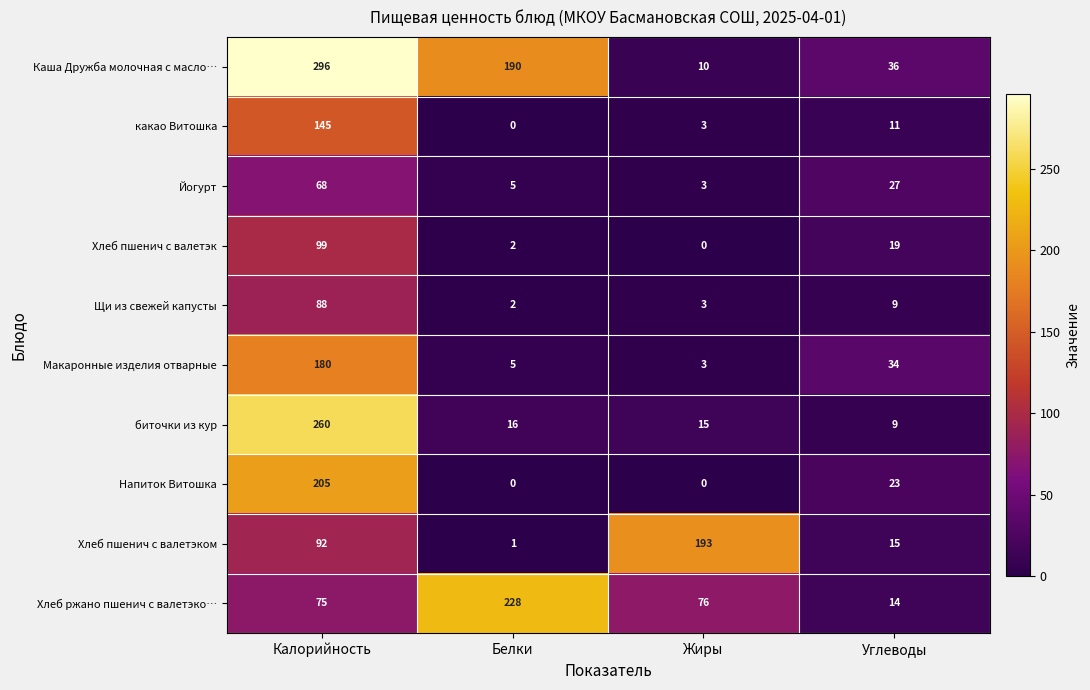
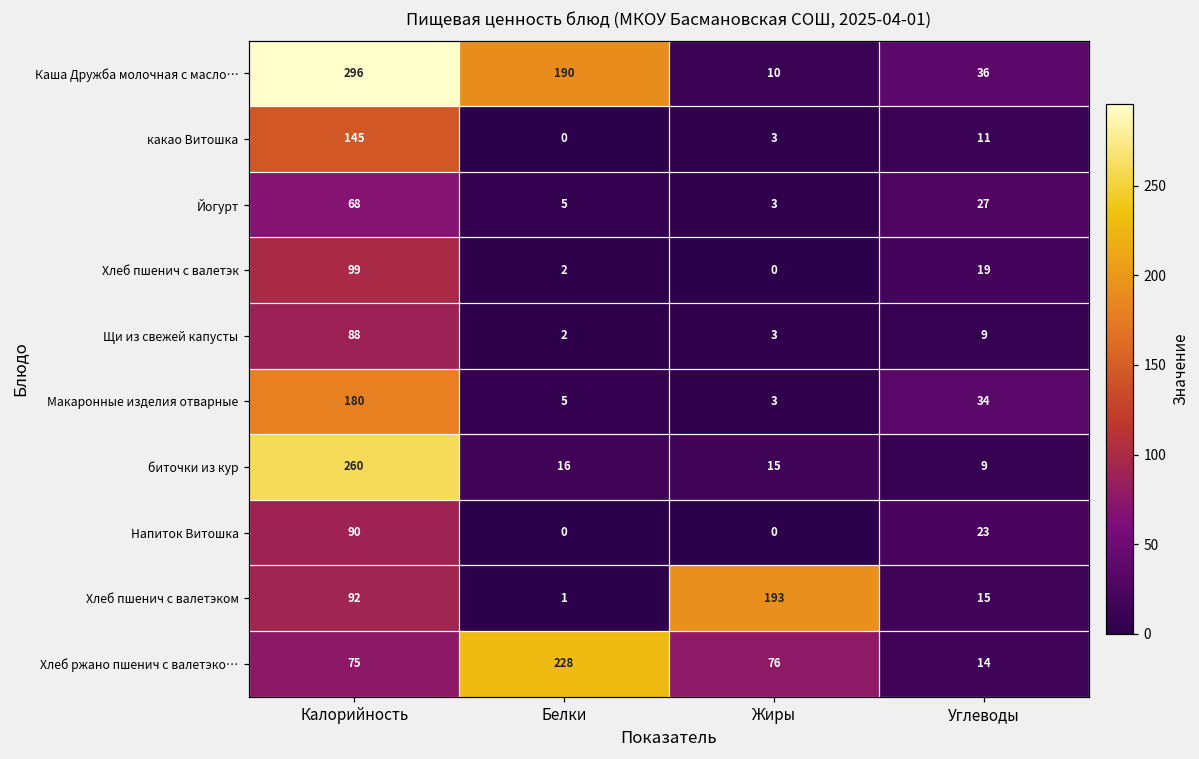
  {
    "Каша Дружба молочная с масло…": {
      "Калорийность": 296,
      "Белки": 190,
      "Жиры": 10,
      "Углеводы": 36
    },
    "какао Витошка": {
      "Калорийность": 145,
      "Белки": 0,
      "Жиры": 3,
      "Углеводы": 11
    },
    "Йогурт": {
      "Калорийность": 68,
      "Белки": 5,
      "Жиры": 3,
      "Углеводы": 27
    },
    "Хлеб пшенич с валетэк": {
      "Калорийность": 99,
      "Белки": 2,
      "Жиры": 0,
      "Углеводы": 19
    },
    "Щи из свежей капусты": {
      "Калорийность": 88,
      "Белки": 2,
      "Жиры": 3,
      "Углеводы": 9
    },
    "Макаронные изделия отварные": {
      "Калорийность": 180,
      "Белки": 5,
      "Жиры": 3,
      "Углеводы": 34
    },
    "биточки из кур": {
      "Калорийность": 260,
      "Белки": 16,
      "Жиры": 15,
      "Углеводы": 9
    },
    "Напиток Витошка": {
-     "Калорийность": 205,
+     "Калорийность": 90,
      "Белки": 0,
      "Жиры": 0,
      "Углеводы": 23
    },
    "Хлеб пшенич с валетэком": {
      "Калорийность": 92,
      "Белки": 1,
      "Жиры": 193,
      "Углеводы": 15
    },
    "Хлеб ржано пшенич с валетэко…": {
      "Калорийность": 75,
      "Белки": 228,
      "Жиры": 76,
      "Углеводы": 14
    }
  }
